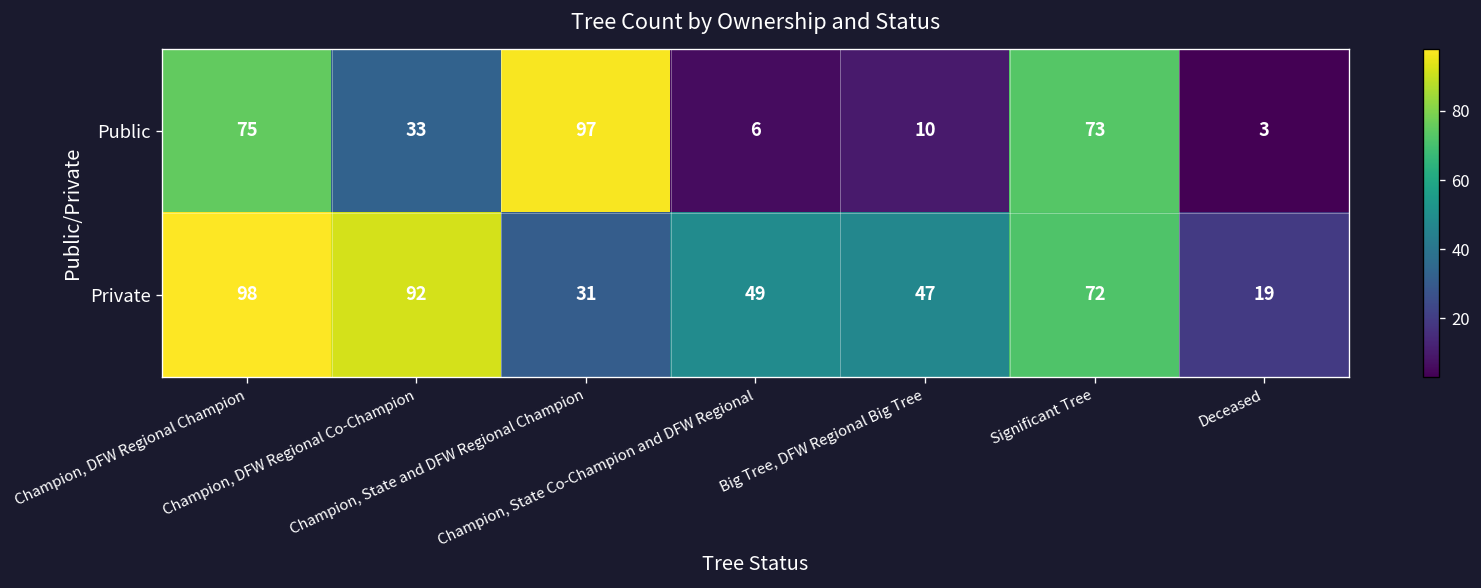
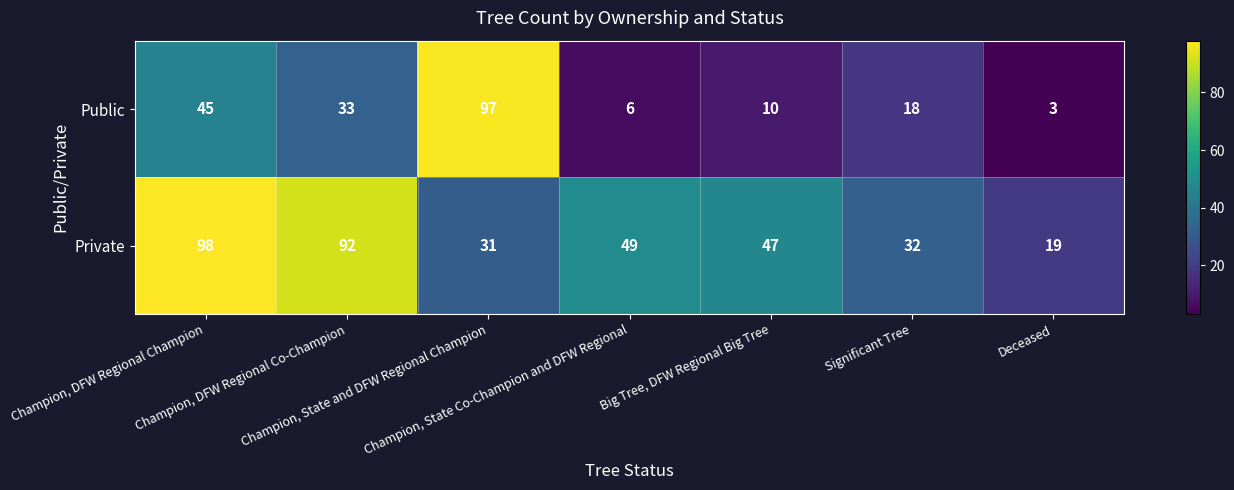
  {
    "Public": {
-     "Champion, DFW Regional Champion": 75,
+     "Champion, DFW Regional Champion": 45,
      "Champion, DFW Regional Co-Champion": 33,
      "Champion, State and DFW Regional Champion": 97,
      "Champion, State Co-Champion and DFW Regional": 6,
      "Big Tree, DFW Regional Big Tree": 10,
-     "Significant Tree": 73,
+     "Significant Tree": 18,
      "Deceased": 3
    },
    "Private": {
      "Champion, DFW Regional Champion": 98,
      "Champion, DFW Regional Co-Champion": 92,
      "Champion, State and DFW Regional Champion": 31,
      "Champion, State Co-Champion and DFW Regional": 49,
      "Big Tree, DFW Regional Big Tree": 47,
-     "Significant Tree": 72,
+     "Significant Tree": 32,
      "Deceased": 19
    }
  }
